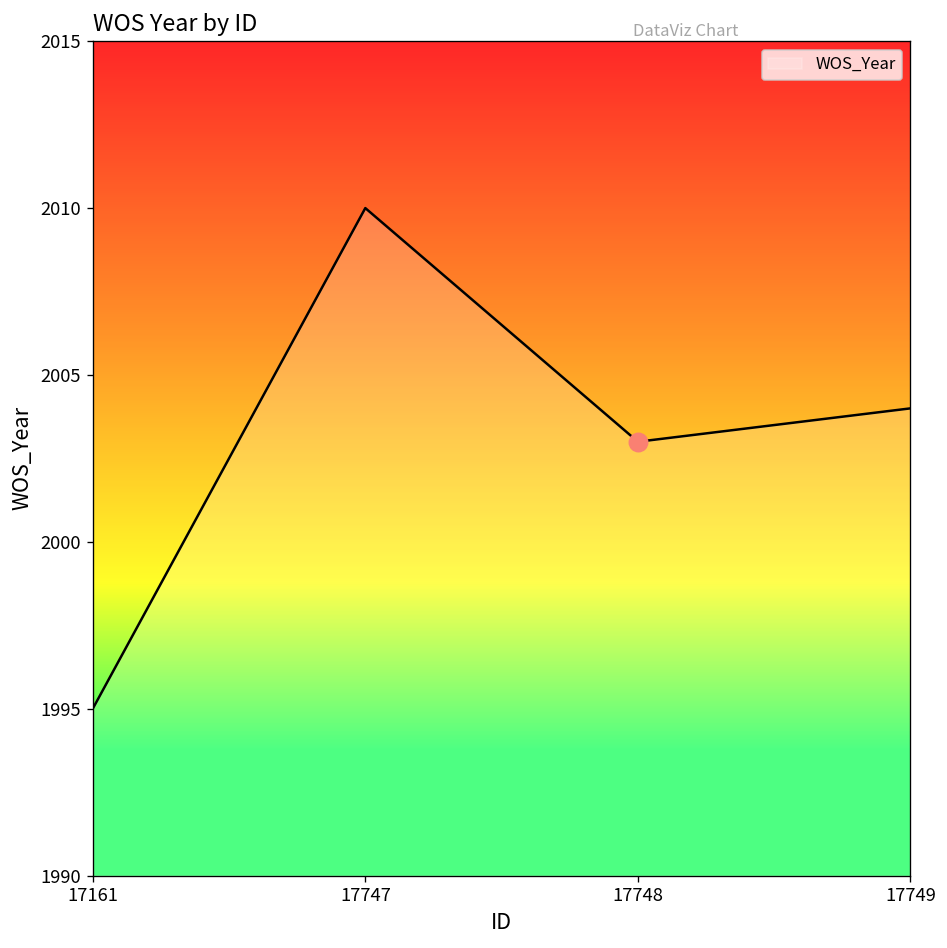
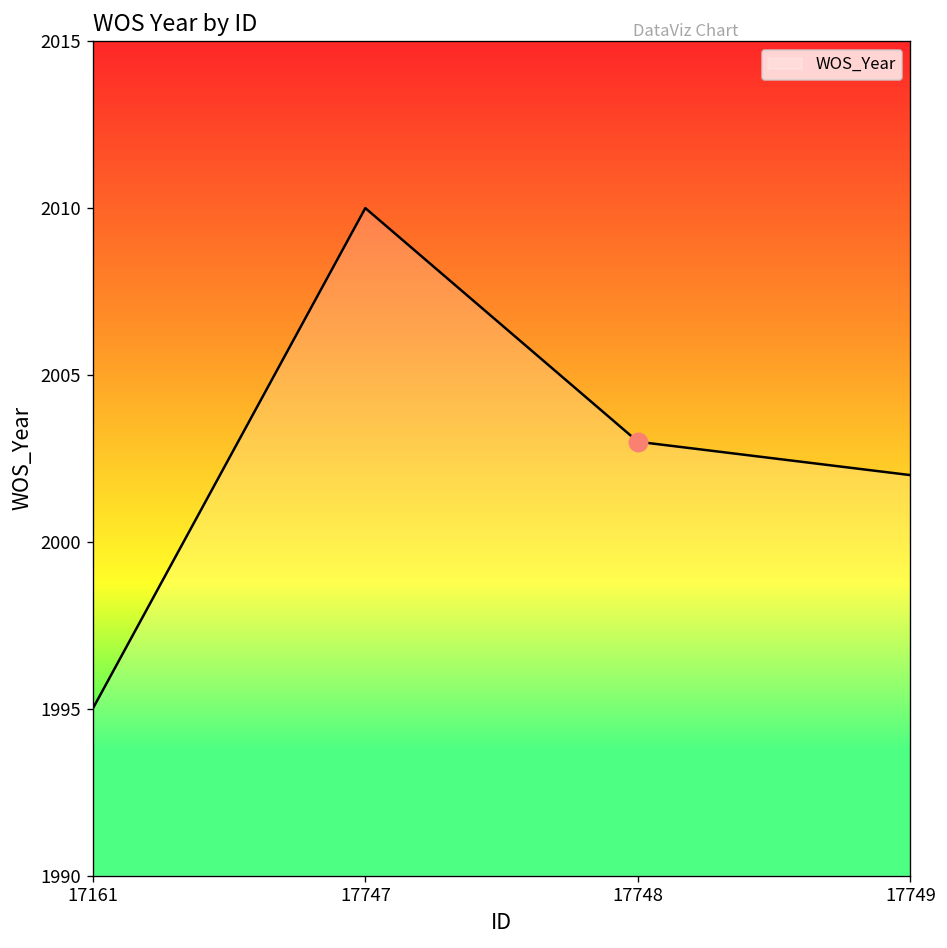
  {
    "WOS_Year": {
      "17161": 1995,
      "17747": 2010,
-     "17749": 2004
+     "17749": 2002
    }
  }
